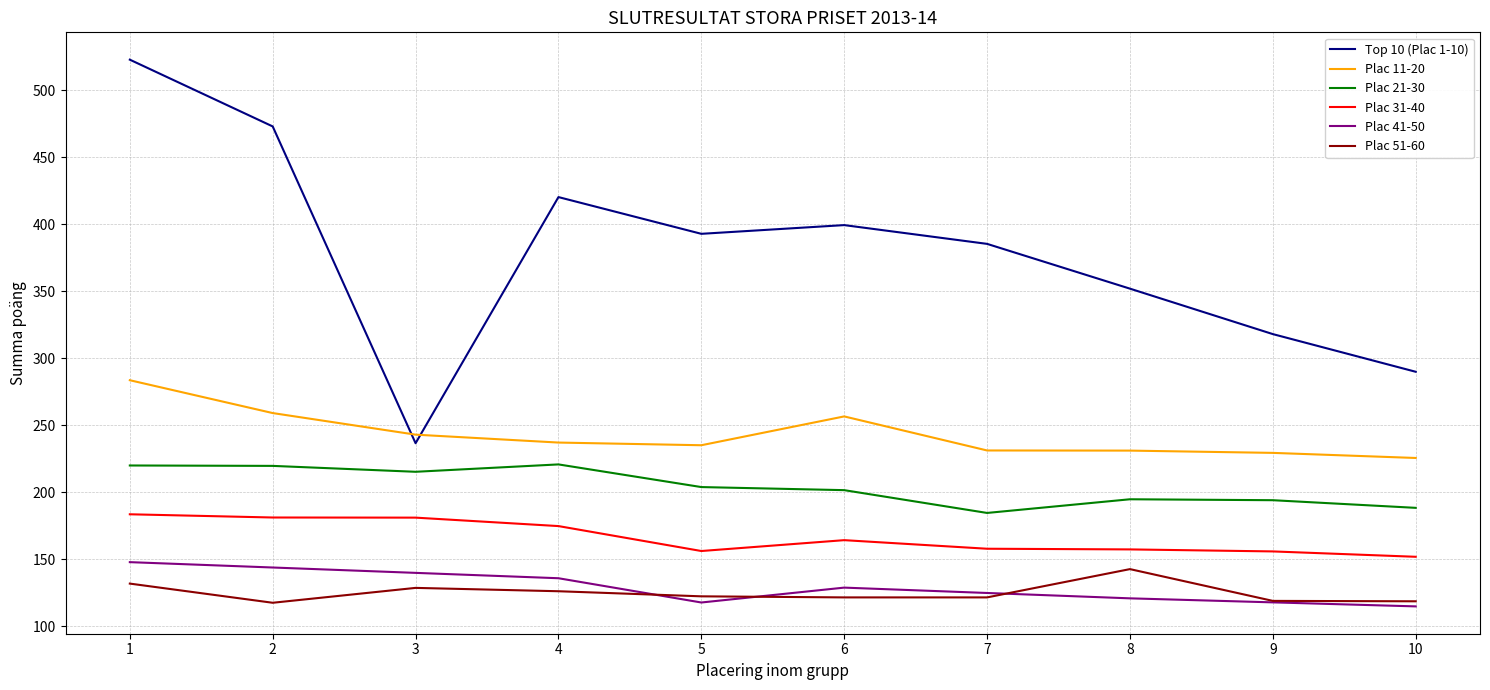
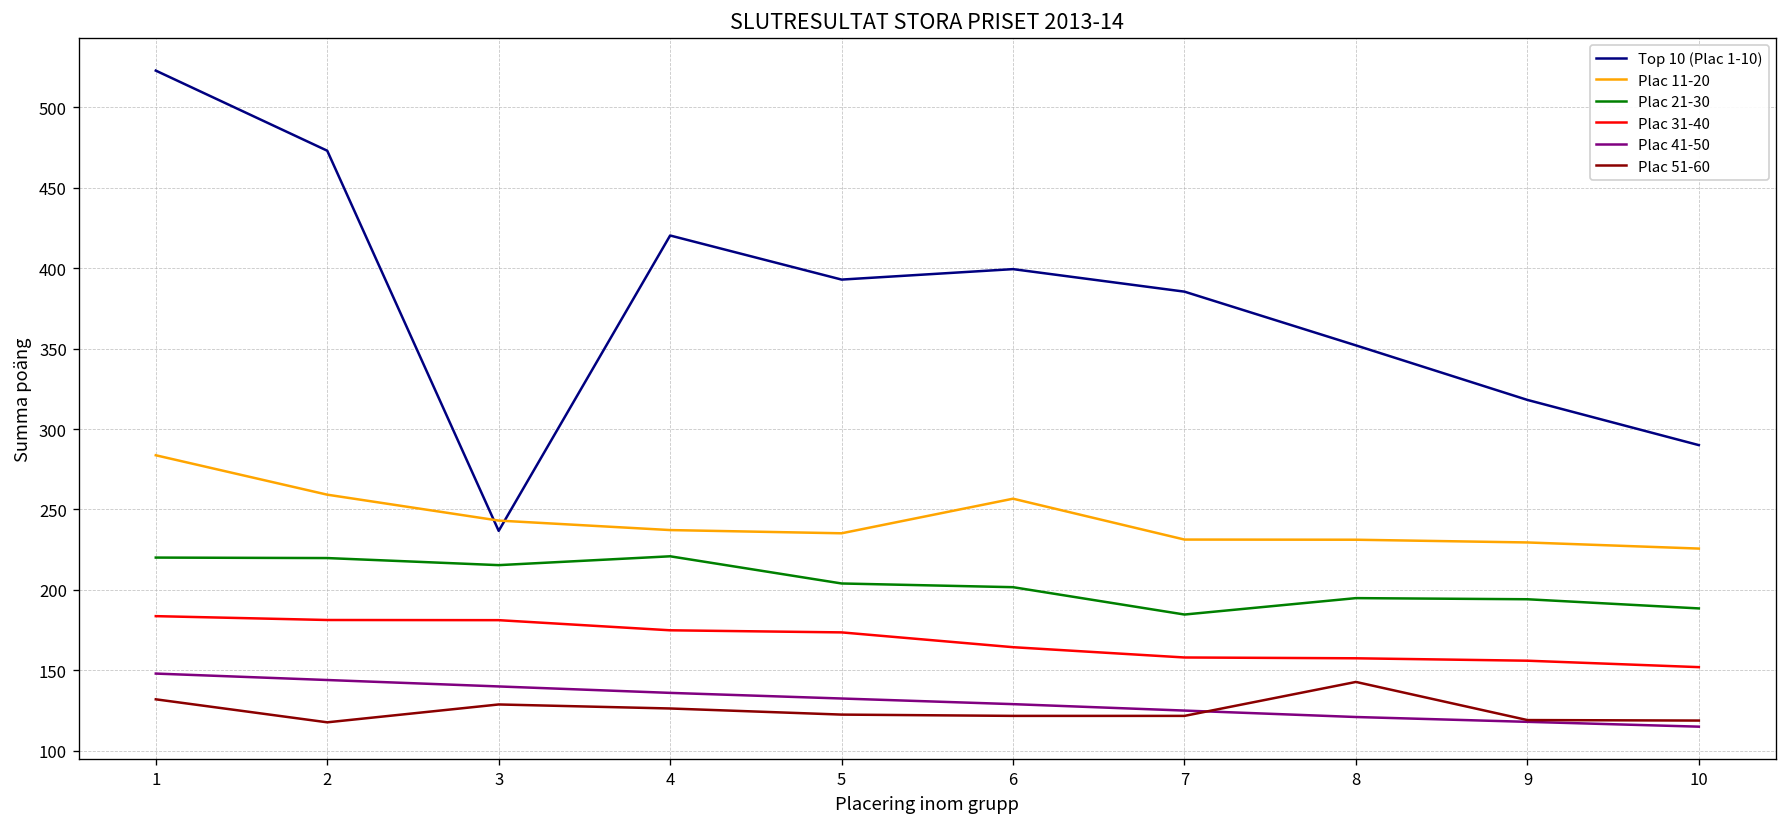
  {
    "Top 10 (Plac 1-10)": {
      "1": 523,
      "2": 473,
      "3": 237,
      "4": 420,
      "5": 393,
      "6": 399,
      "7": 385,
      "8": 352,
      "9": 318,
      "10": 290
    },
    "Plac 11-20": {
      "1": 284,
      "2": 259,
      "3": 243,
      "4": 237,
      "5": 235,
      "6": 257,
      "7": 231,
      "8": 231,
      "9": 230,
      "10": 226
    },
    "Plac 21-30": {
      "1": 220,
      "2": 220,
      "3": 215,
      "4": 221,
      "5": 204,
      "6": 202,
      "7": 185,
      "8": 195,
      "9": 194,
      "10": 189
    },
    "Plac 31-40": {
      "1": 184,
      "2": 181,
      "3": 181,
      "4": 175,
-     "5": 156,
+     "5": 174,
      "6": 164,
      "7": 158,
      "8": 158,
      "9": 156,
      "10": 152
    },
    "Plac 41-50": {
      "1": 148,
      "2": 144,
      "3": 140,
      "4": 136,
-     "5": 118,
+     "5": 133,
      "6": 129,
      "7": 125,
      "8": 121,
      "10": 115
    },
    "Plac 51-60": {
      "1": 132,
      "2": 118,
      "3": 129,
      "4": 126,
      "5": 123,
      "6": 122,
      "7": 122,
      "8": 143,
      "10": 119
    }
  }
